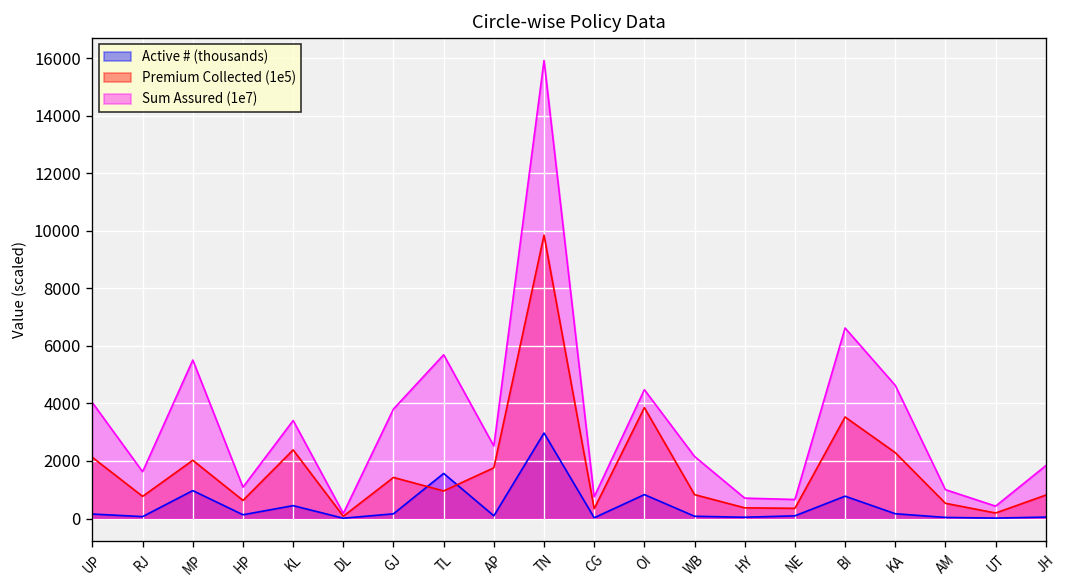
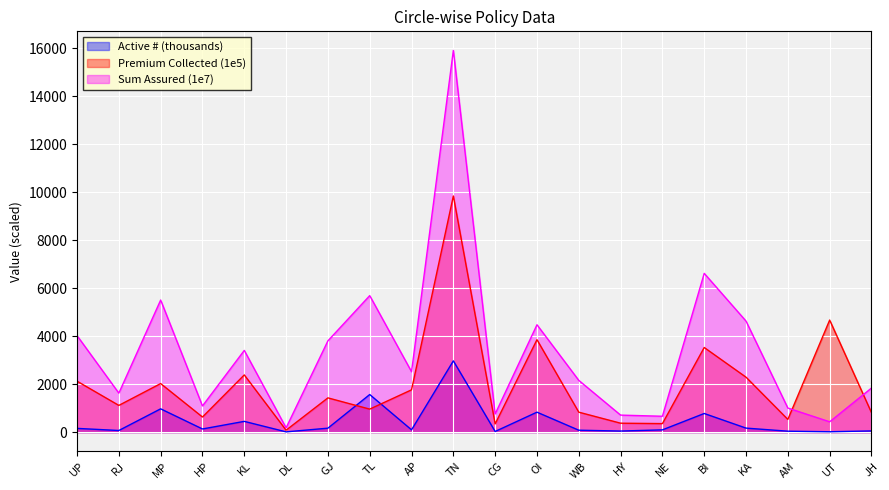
  {
    "Active # (thousands)": {
      "UP": 200,
      "RJ": 100,
      "MP": 1000,
      "HP": 100,
      "KL": 400,
      "GJ": 200,
      "TL": 1600,
      "AP": 100,
      "TN": 3000,
      "CG": 0,
      "OI": 800,
      "WB": 100,
      "HY": 0,
      "NE": 100,
      "BI": 800,
      "KA": 200,
      "AM": 0,
      "UT": 0,
      "JH": 0
    },
    "Premium Collected (1e5)": {
      "UP": 2100,
-     "RJ": 800,
+     "RJ": 1100,
      "MP": 2000,
      "HP": 600,
      "KL": 2400,
      "GJ": 1400,
      "TL": 1000,
      "AP": 1800,
      "TN": 9800,
      "CG": 300,
      "OI": 3900,
      "WB": 800,
      "HY": 400,
      "NE": 400,
      "BI": 3500,
      "KA": 2300,
      "AM": 500,
-     "UT": 200,
+     "UT": 4700,
      "JH": 800
    },
    "Sum Assured (1e7)": {
      "UP": 4000,
      "RJ": 1600,
      "MP": 5500,
      "HP": 1100,
      "KL": 3400,
      "GJ": 3800,
      "TL": 5700,
      "AP": 2500,
      "TN": 15900,
      "CG": 800,
      "OI": 4500,
      "WB": 2200,
      "HY": 700,
      "NE": 700,
      "BI": 6600,
      "KA": 4600,
      "AM": 1000,
      "UT": 400,
      "JH": 1800
    }
  }
